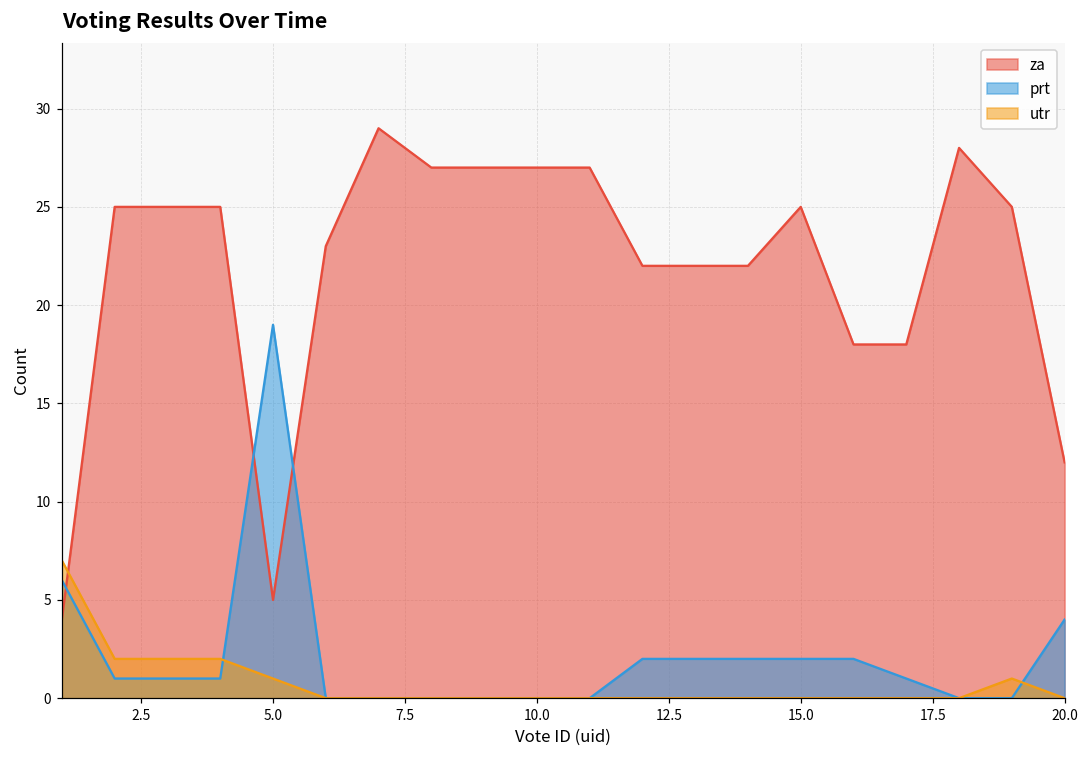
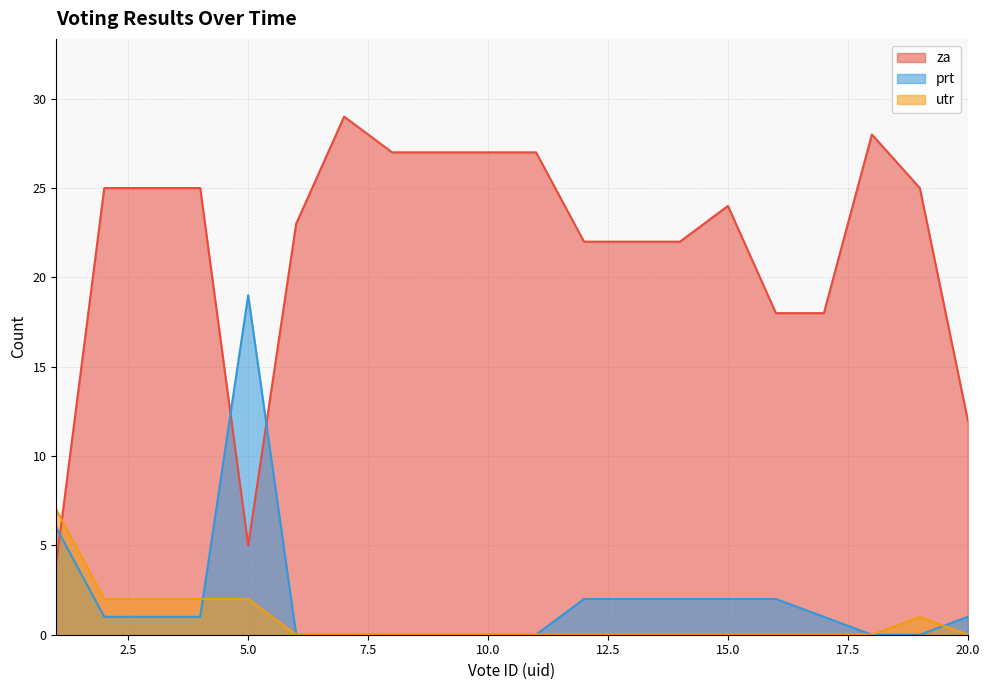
  {
    "za": {
      "5.0": 5,
      "10.0": 27,
-     "15.0": 25,
+     "15.0": 24,
      "20.0": 12
    },
    "prt": {
      "5.0": 19,
      "15.0": 2,
-     "20.0": 4
+     "20.0": 1
    },
    "utr": {
-     "5.0": 1,
+     "5.0": 2,
      "15.0": 0,
      "20.0": 0
    }
  }
